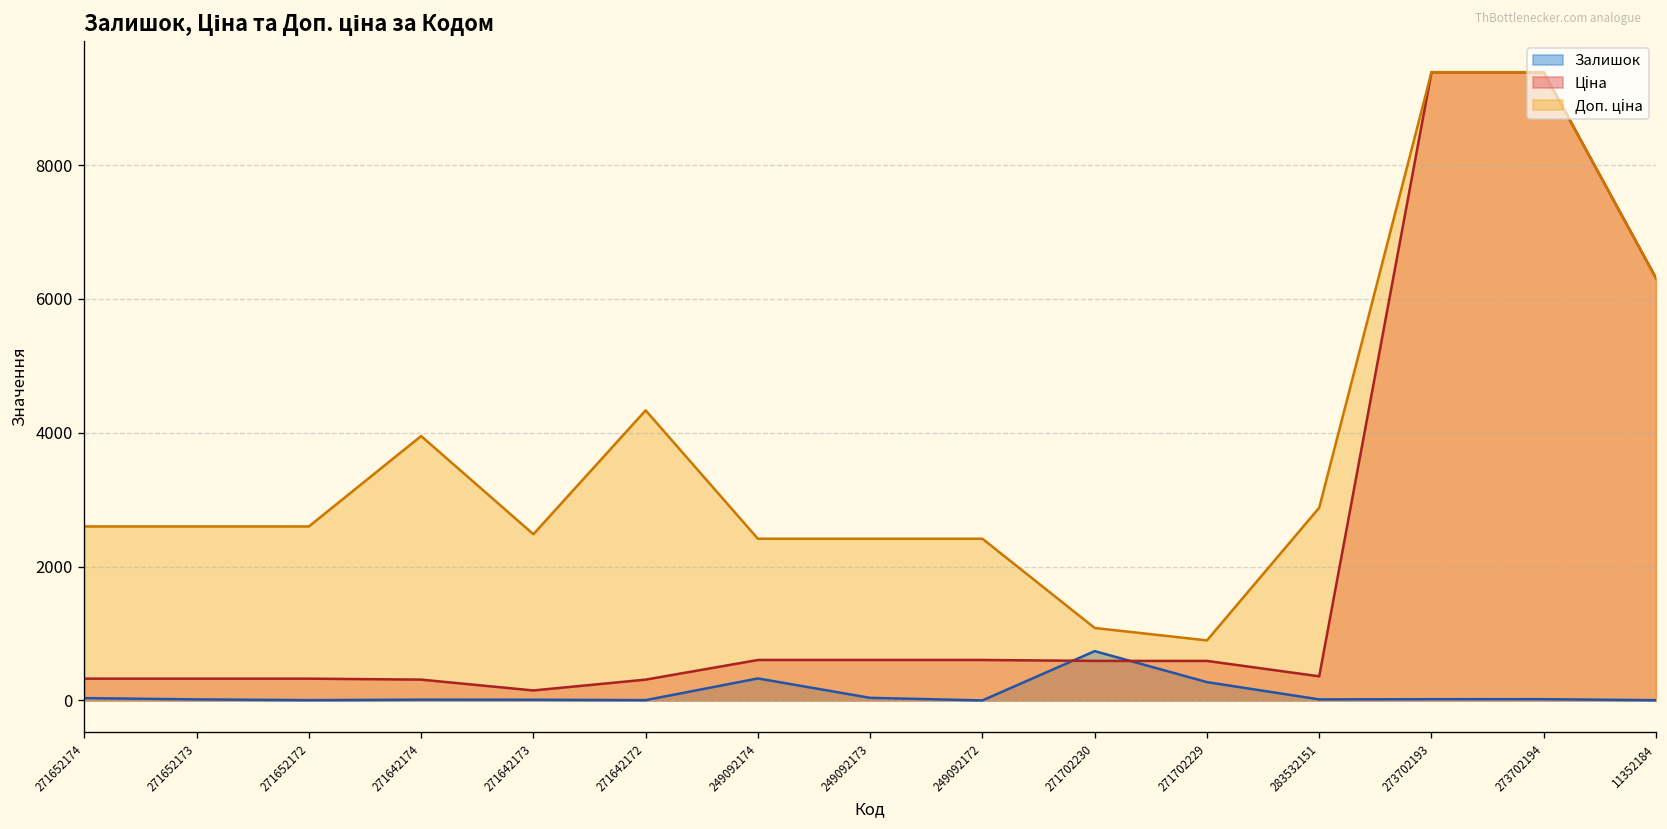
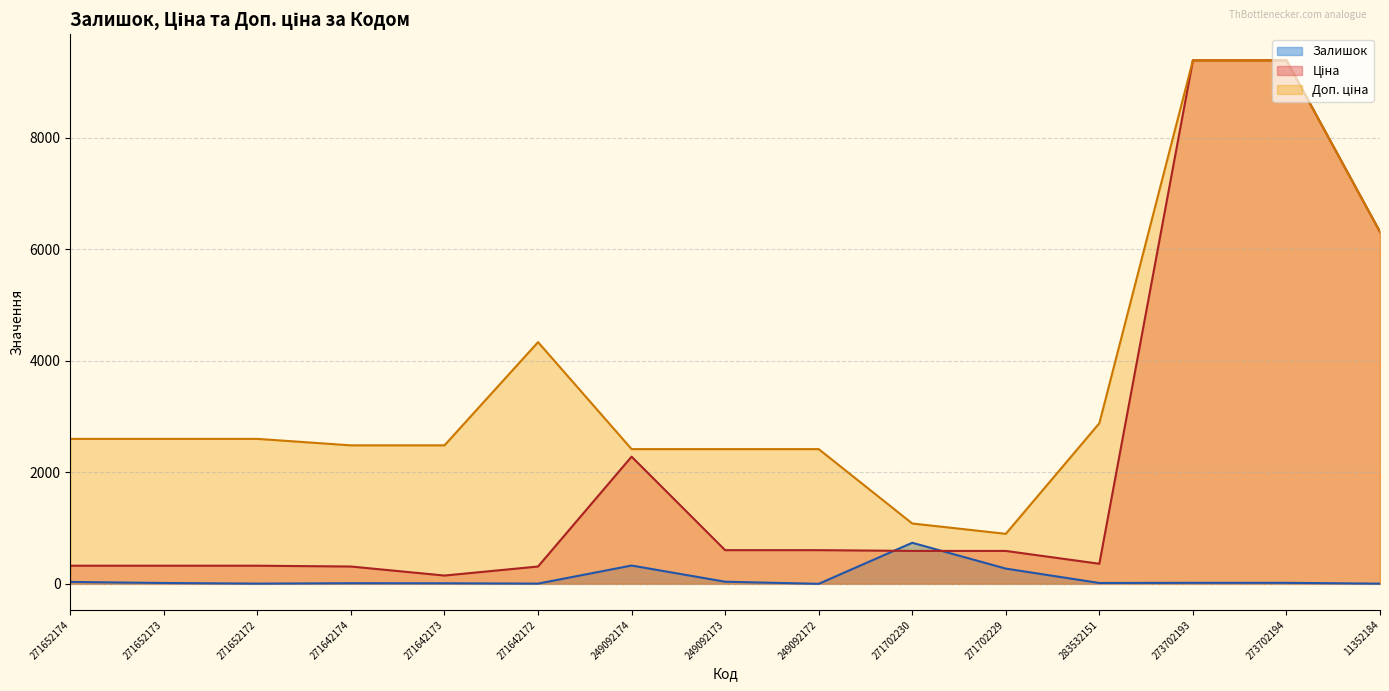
  {
    "Залишок": {
      "271652174": 0,
      "271652173": 0,
      "271652172": 0,
      "271642174": 0,
      "271642173": 0,
      "271642172": 0,
      "249092174": 300,
      "249092173": 0,
      "249092172": 0,
      "271702230": 700,
      "271702229": 300,
      "283532151": 0,
      "273702193": 0,
      "273702194": 0,
      "11352184": 0
    },
    "Ціна": {
      "271652174": 300,
      "271652173": 300,
      "271652172": 300,
      "271642174": 300,
      "271642173": 100,
      "271642172": 300,
-     "249092174": 600,
+     "249092174": 2300,
      "249092173": 600,
      "249092172": 600,
      "271702230": 600,
      "271702229": 600,
      "283532151": 400
    },
    "Доп. ціна": {
      "271652174": 2600,
      "271652173": 2600,
      "271652172": 2600,
-     "271642174": 3900,
+     "271642174": 2500,
      "271642173": 2500,
      "271642172": 4300,
      "249092174": 2400,
      "249092173": 2400,
      "249092172": 2400,
      "271702230": 1100,
      "271702229": 900,
      "283532151": 2900
    }
  }
